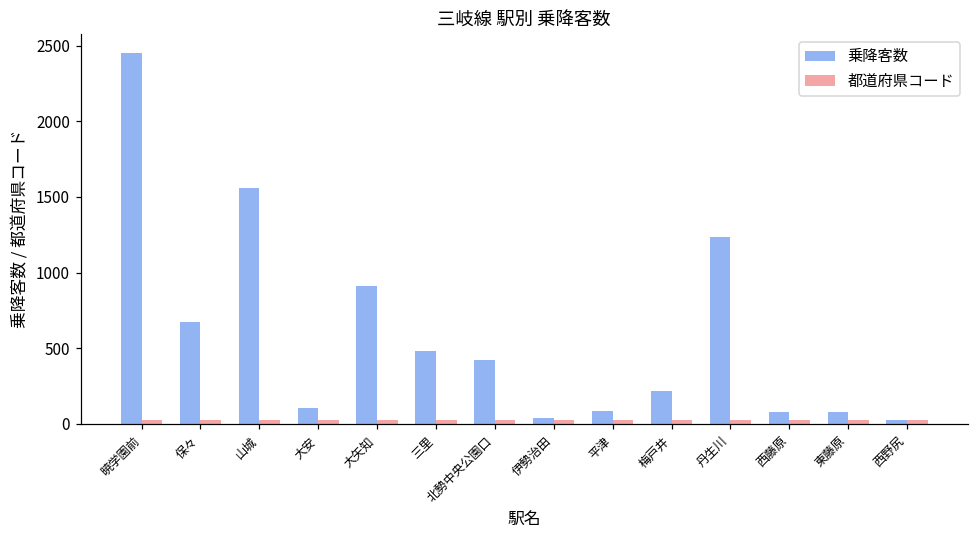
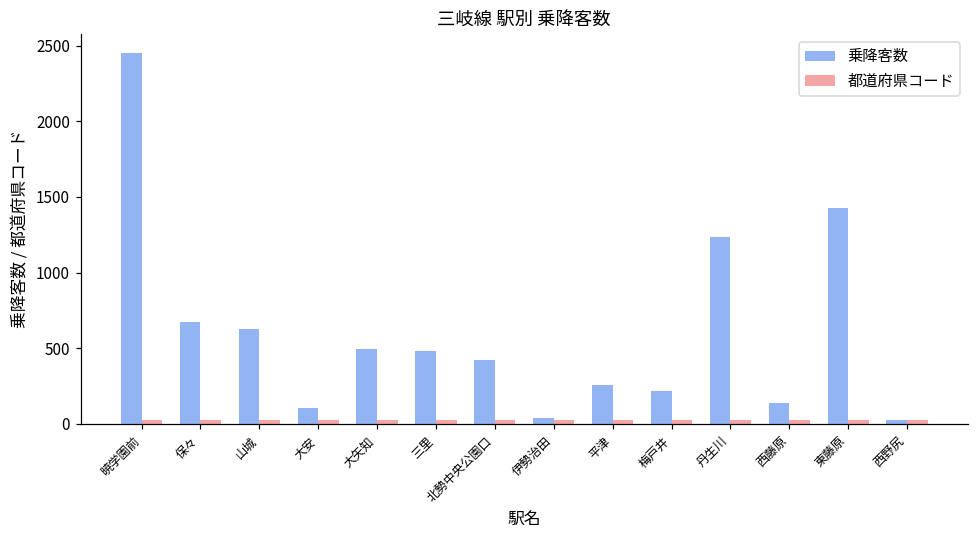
  {
    "乗降客数": {
      "暁学園前": 2450,
      "保々": 680,
-     "山城": 1560,
+     "山城": 630,
      "大安": 100,
-     "大矢知": 910,
+     "大矢知": 490,
      "三里": 480,
      "北勢中央公園口": 420,
      "伊勢治田": 40,
-     "平津": 80,
+     "平津": 260,
      "梅戸井": 220,
      "丹生川": 1240,
-     "西藤原": 80,
-     "東藤原": 80,
+     "西藤原": 140,
+     "東藤原": 1430,
      "西野尻": 30
    },
    "都道府県コード": {
      "暁学園前": 20,
      "保々": 20,
      "山城": 20,
      "大安": 20,
      "大矢知": 20,
      "三里": 20,
      "北勢中央公園口": 20,
      "伊勢治田": 20,
      "平津": 20,
      "梅戸井": 20,
      "丹生川": 20,
      "西藤原": 20,
      "東藤原": 20,
      "西野尻": 20
    }
  }
